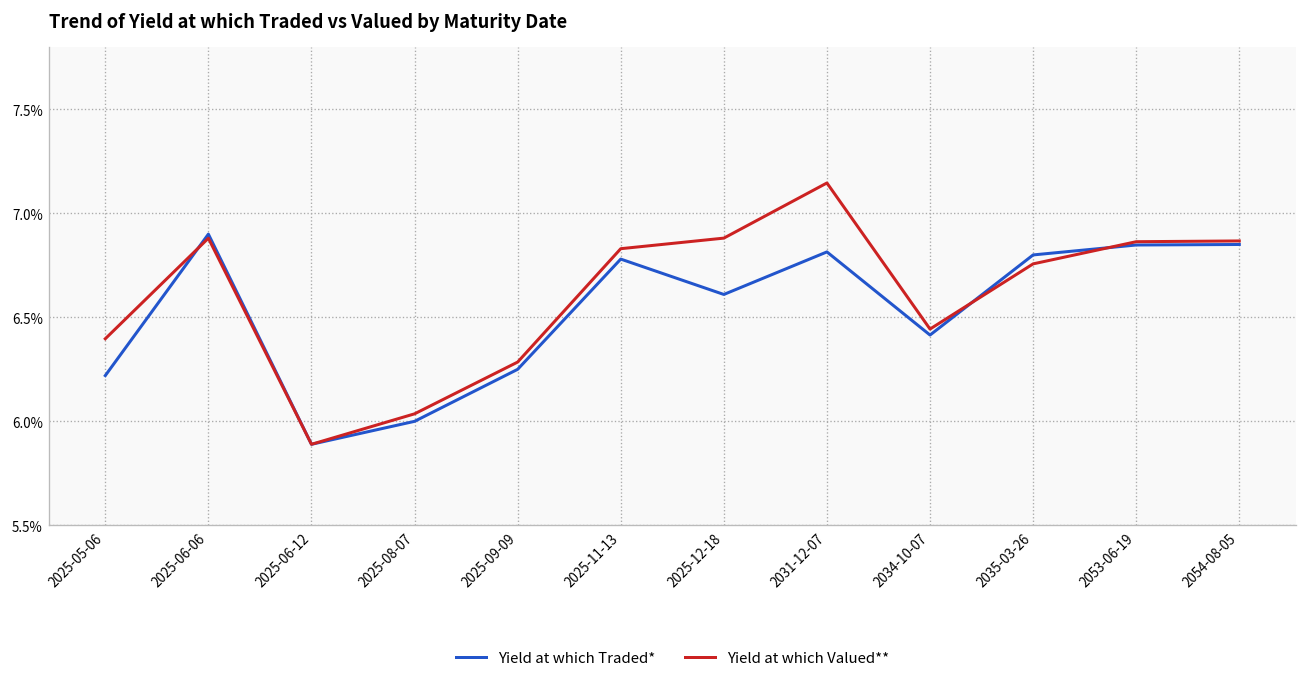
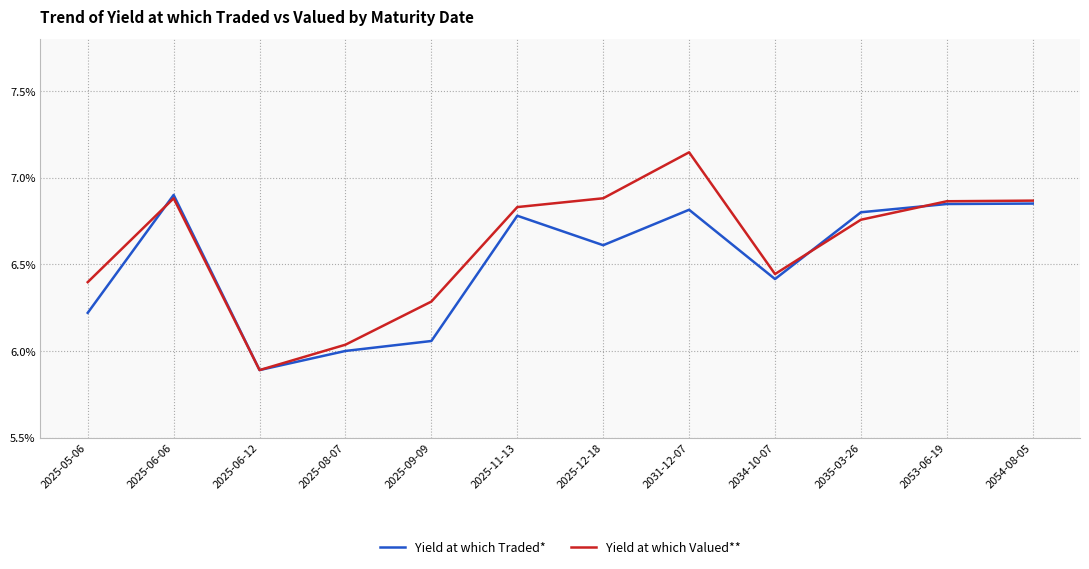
  {
    "Yield at which Traded*": {
      "2025-05-06": "6.22%",
      "2025-06-06": "6.90%",
      "2025-08-07": "6.00%",
-     "2025-09-09": "6.25%",
+     "2025-09-09": "6.06%",
      "2025-11-13": "6.78%",
      "2025-12-18": "6.61%",
      "2031-12-07": "6.81%",
      "2034-10-07": "6.41%",
      "2035-03-26": "6.80%",
      "2053-06-19": "6.85%",
      "2054-08-05": "6.85%"
    },
    "Yield at which Valued**": {
      "2025-05-06": "6.40%",
      "2025-06-06": "6.88%",
      "2025-08-07": "6.04%",
      "2025-09-09": "6.29%",
      "2025-11-13": "6.83%",
      "2025-12-18": "6.88%",
      "2031-12-07": "7.15%",
      "2034-10-07": "6.44%",
      "2035-03-26": "6.76%",
      "2053-06-19": "6.86%",
      "2054-08-05": "6.87%"
    }
  }
